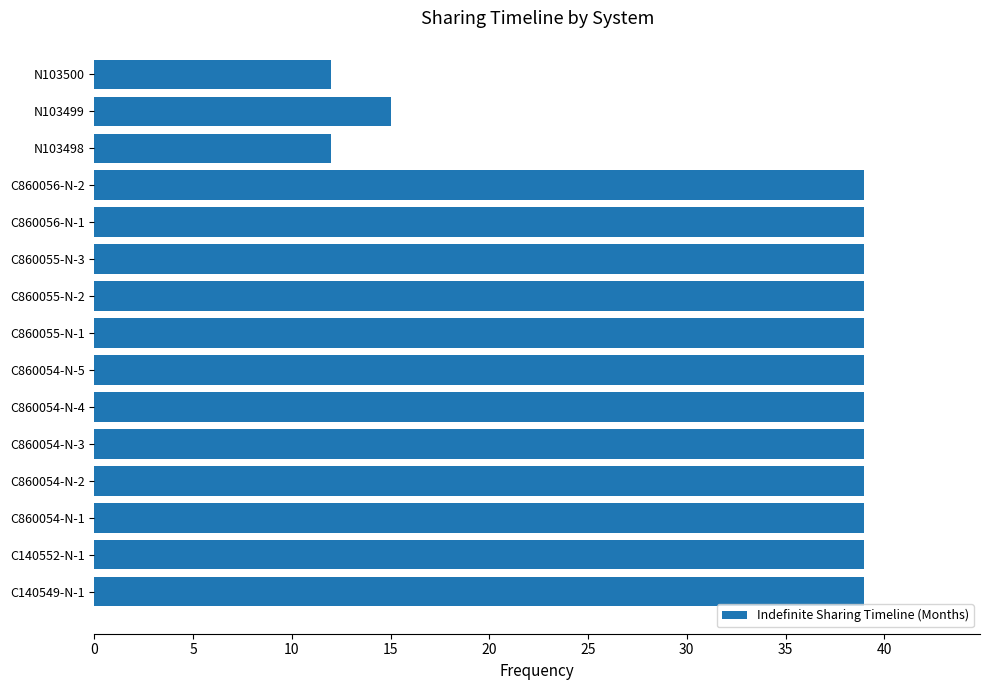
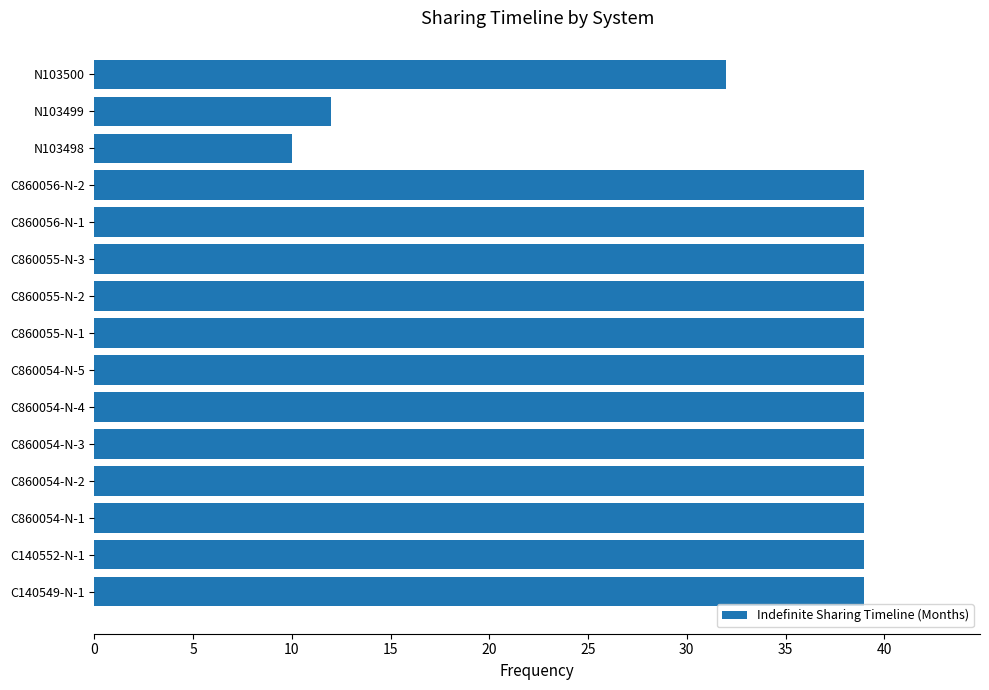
  {
-   "N103500": 12,
-   "N103499": 15,
-   "N103498": 12,
+   "N103500": 32,
+   "N103499": 12,
+   "N103498": 10,
    "C860056-N-2": 39,
    "C860056-N-1": 39,
    "C860055-N-3": 39,
    "C860055-N-2": 39,
    "C860055-N-1": 39,
    "C860054-N-5": 39,
    "C860054-N-4": 39,
    "C860054-N-3": 39,
    "C860054-N-2": 39,
    "C860054-N-1": 39,
    "C140552-N-1": 39,
    "C140549-N-1": 39
  }
